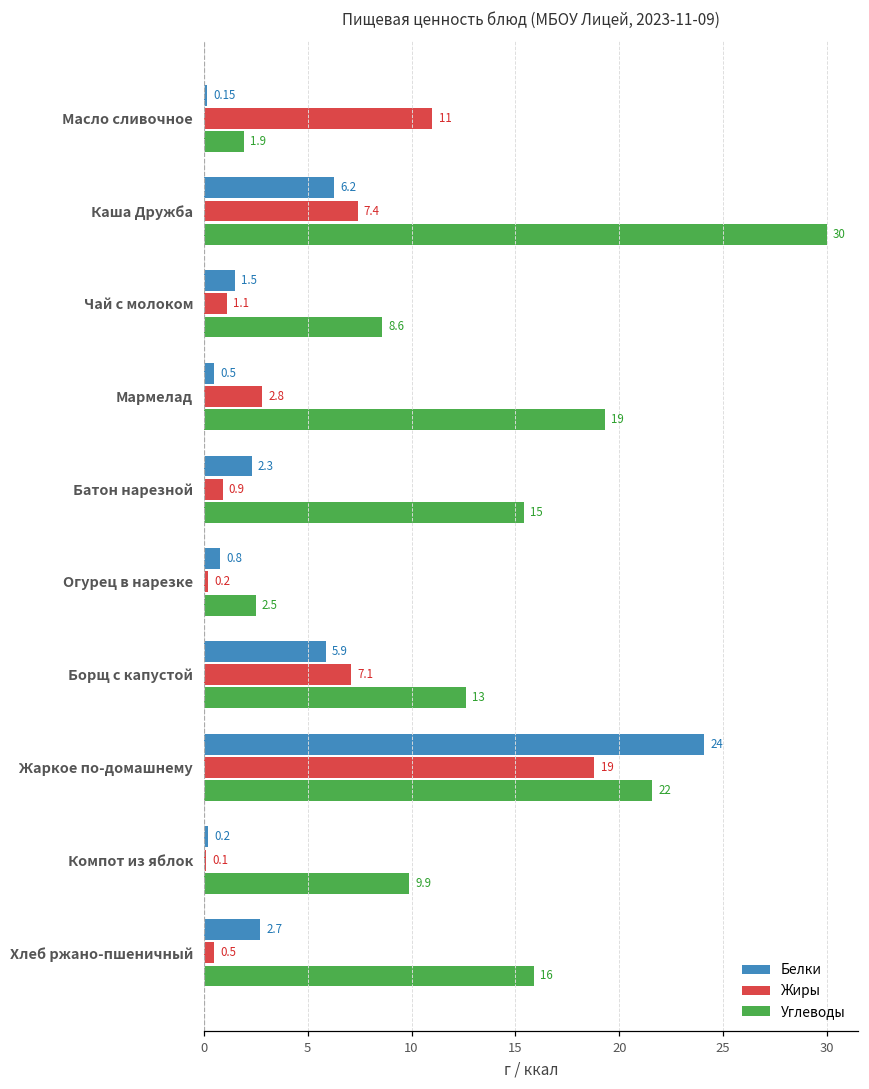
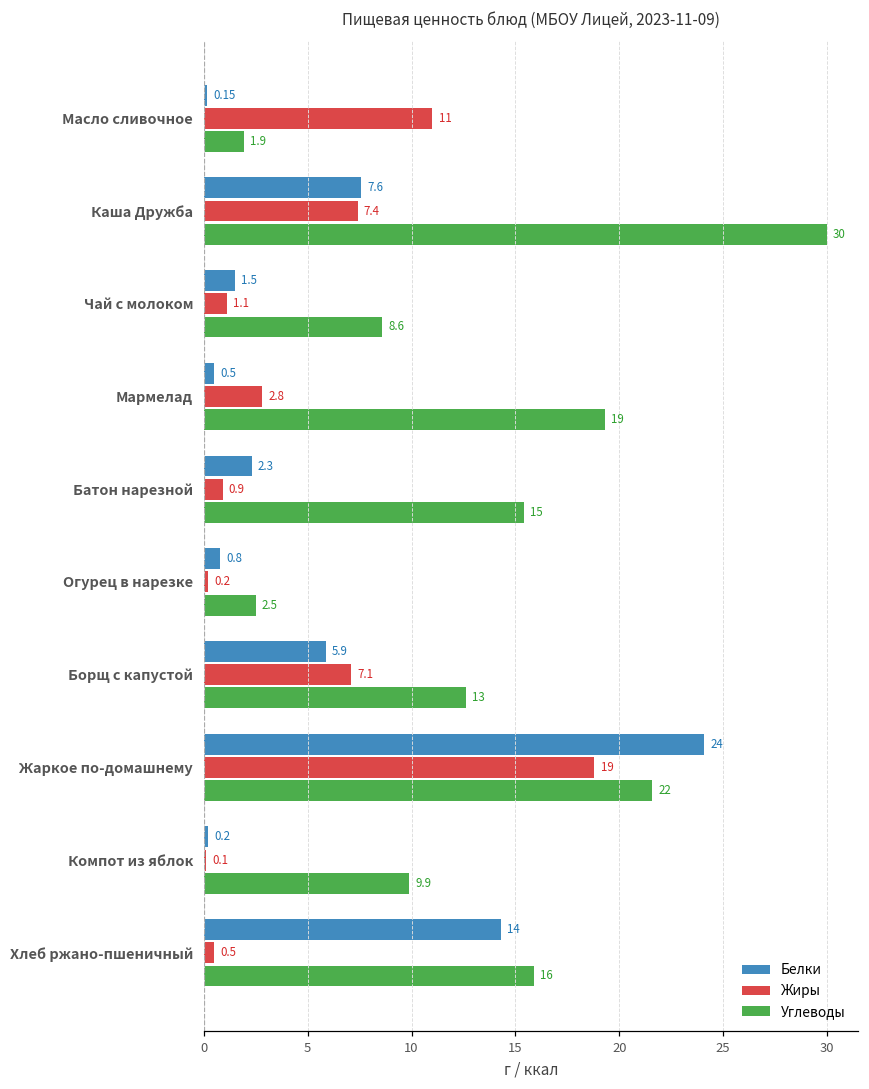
  {
    "Белки": {
      "Масло сливочное": 0.15,
-     "Каша Дружба": 6.2,
+     "Каша Дружба": 7.6,
      "Чай с молоком": 1.5,
      "Мармелад": 0.5,
      "Батон нарезной": 2.3,
      "Огурец в нарезке": 0.8,
      "Борщ с капустой": 5.9,
      "Жаркое по-домашнему": 24,
      "Компот из яблок": 0.2,
-     "Хлеб ржано-пшеничный": 2.7
+     "Хлеб ржано-пшеничный": 14
    },
    "Жиры": {
      "Масло сливочное": 11,
      "Каша Дружба": 7.4,
      "Чай с молоком": 1.1,
      "Мармелад": 2.8,
      "Батон нарезной": 0.9,
      "Огурец в нарезке": 0.2,
      "Борщ с капустой": 7.1,
      "Жаркое по-домашнему": 19,
      "Компот из яблок": 0.1,
      "Хлеб ржано-пшеничный": 0.5
    },
    "Углеводы": {
      "Масло сливочное": 1.9,
      "Каша Дружба": 30,
      "Чай с молоком": 8.6,
      "Мармелад": 19,
      "Батон нарезной": 15,
      "Огурец в нарезке": 2.5,
      "Борщ с капустой": 13,
      "Жаркое по-домашнему": 22,
      "Компот из яблок": 9.9,
      "Хлеб ржано-пшеничный": 16
    }
  }
